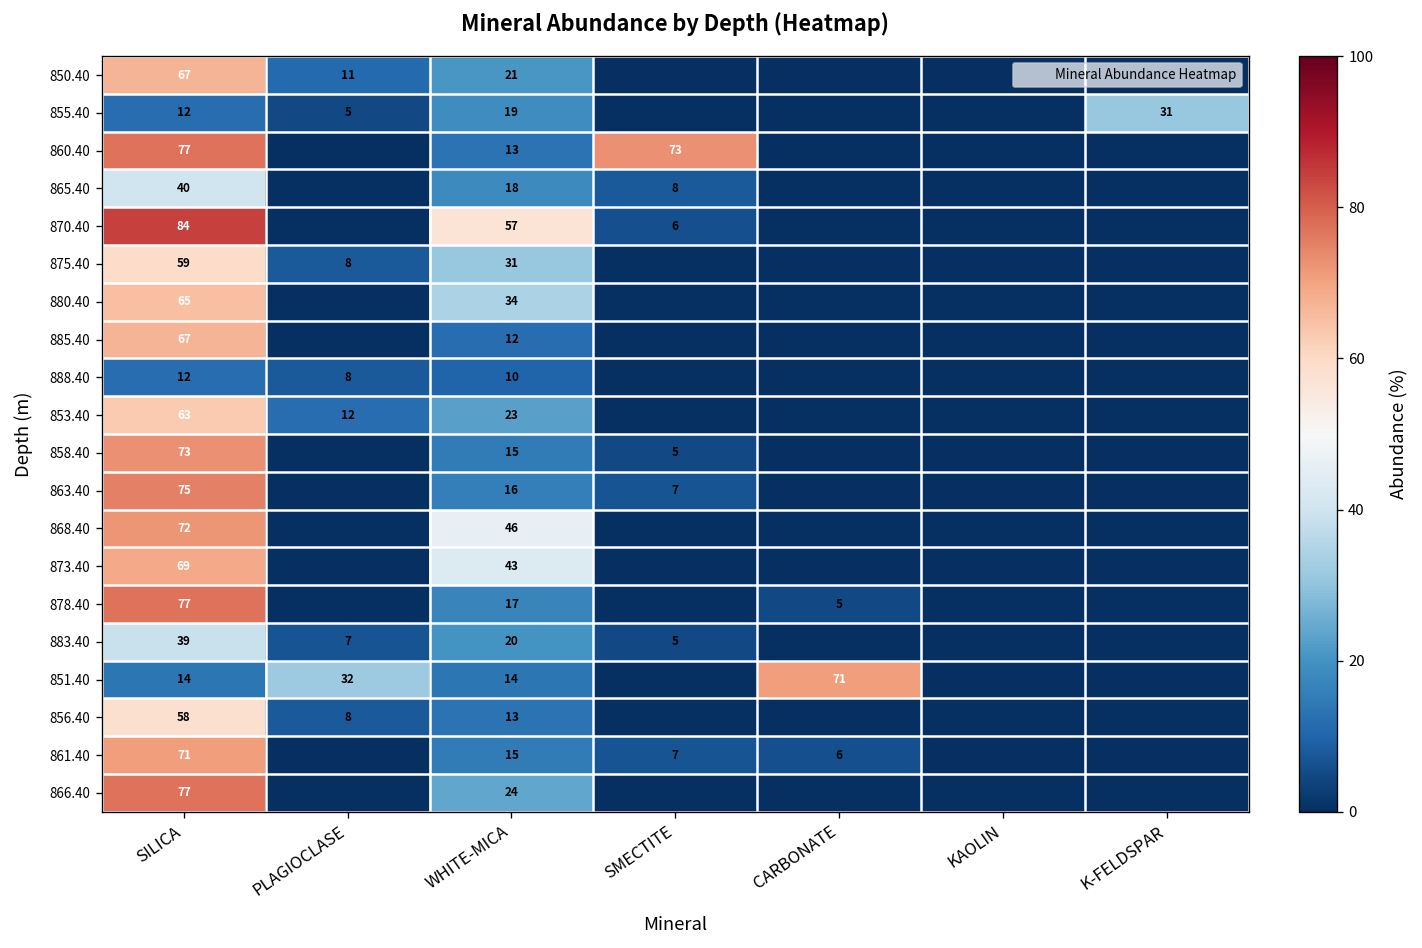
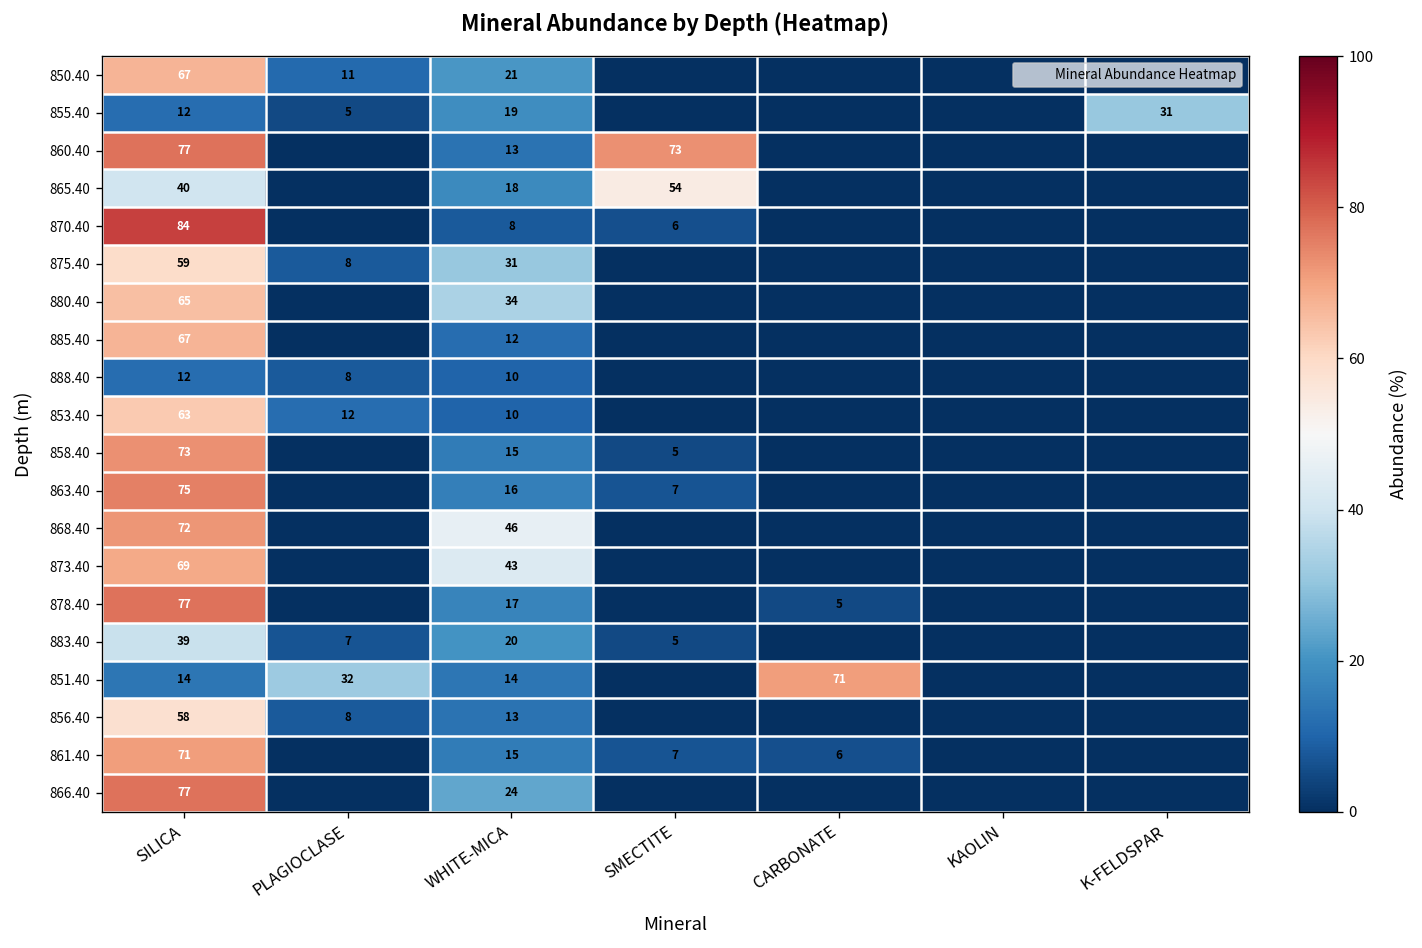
  {
    "850.40": {
      "SILICA": 67,
      "PLAGIOCLASE": 11,
      "WHITE-MICA": 21
    },
    "855.40": {
      "SILICA": 12,
      "PLAGIOCLASE": 5,
      "WHITE-MICA": 19,
      "K-FELDSPAR": 31
    },
    "860.40": {
      "SILICA": 77,
      "WHITE-MICA": 13,
      "SMECTITE": 73
    },
    "865.40": {
      "SILICA": 40,
      "WHITE-MICA": 18,
-     "SMECTITE": 8
+     "SMECTITE": 54
    },
    "870.40": {
      "SILICA": 84,
-     "WHITE-MICA": 57,
+     "WHITE-MICA": 8,
      "SMECTITE": 6
    },
    "875.40": {
      "SILICA": 59,
      "PLAGIOCLASE": 8,
      "WHITE-MICA": 31
    },
    "880.40": {
      "SILICA": 65,
      "WHITE-MICA": 34
    },
    "885.40": {
      "SILICA": 67,
      "WHITE-MICA": 12
    },
    "888.40": {
      "SILICA": 12,
      "PLAGIOCLASE": 8,
      "WHITE-MICA": 10
    },
    "853.40": {
      "SILICA": 63,
      "PLAGIOCLASE": 12,
-     "WHITE-MICA": 23
+     "WHITE-MICA": 10
    },
    "858.40": {
      "SILICA": 73,
      "WHITE-MICA": 15,
      "SMECTITE": 5
    },
    "863.40": {
      "SILICA": 75,
      "WHITE-MICA": 16,
      "SMECTITE": 7
    },
    "868.40": {
      "SILICA": 72,
      "WHITE-MICA": 46
    },
    "873.40": {
      "SILICA": 69,
      "WHITE-MICA": 43
    },
    "878.40": {
      "SILICA": 77,
      "WHITE-MICA": 17,
      "CARBONATE": 5
    },
    "883.40": {
      "SILICA": 39,
      "PLAGIOCLASE": 7,
      "WHITE-MICA": 20,
      "SMECTITE": 5
    },
    "851.40": {
      "SILICA": 14,
      "PLAGIOCLASE": 32,
      "WHITE-MICA": 14,
      "CARBONATE": 71
    },
    "856.40": {
      "SILICA": 58,
      "PLAGIOCLASE": 8,
      "WHITE-MICA": 13
    },
    "861.40": {
      "SILICA": 71,
      "WHITE-MICA": 15,
      "SMECTITE": 7,
      "CARBONATE": 6
    },
    "866.40": {
      "SILICA": 77,
      "WHITE-MICA": 24
    }
  }
